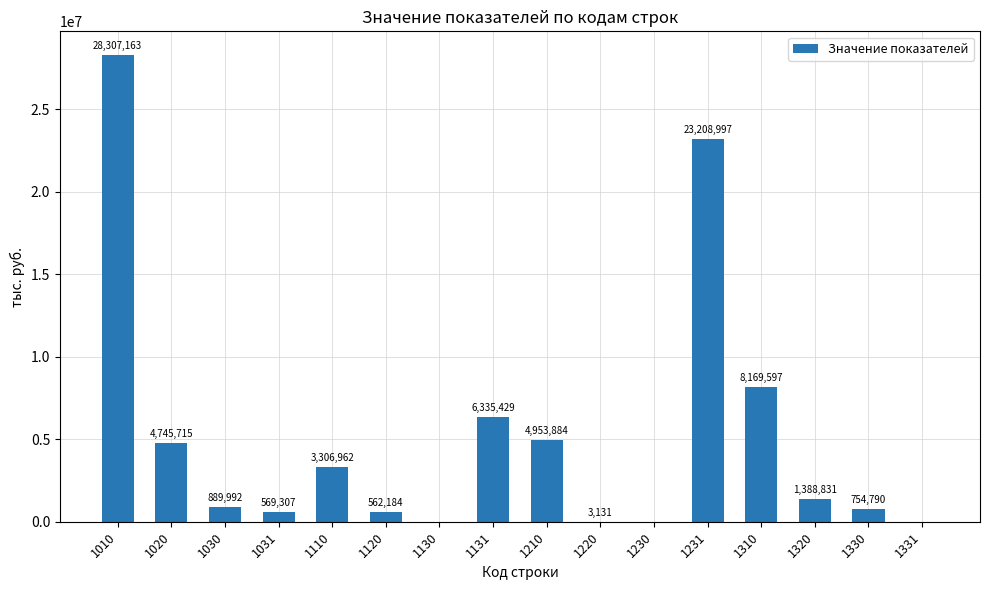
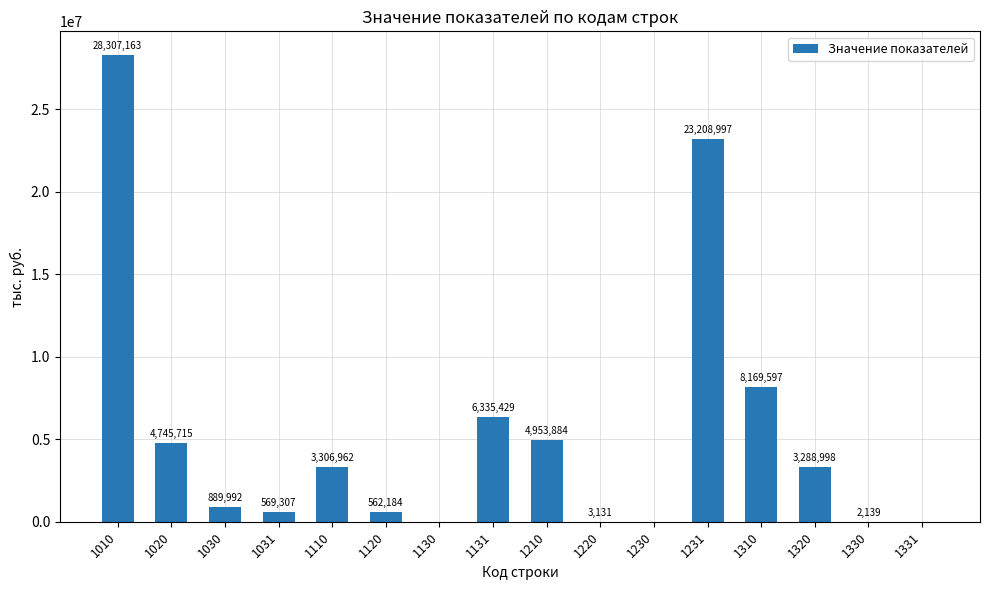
  {
    "1010": "28,307,163",
    "1020": "4,745,715",
    "1030": "889,992",
    "1031": "569,307",
    "1110": "3,306,962",
    "1120": "562,184",
    "1131": "6,335,429",
    "1210": "4,953,884",
    "1220": "3,131",
    "1231": "23,208,997",
    "1310": "8,169,597",
-   "1320": "1,388,831",
-   "1330": "754,790"
+   "1320": "3,288,998",
+   "1330": "2,139"
  }
